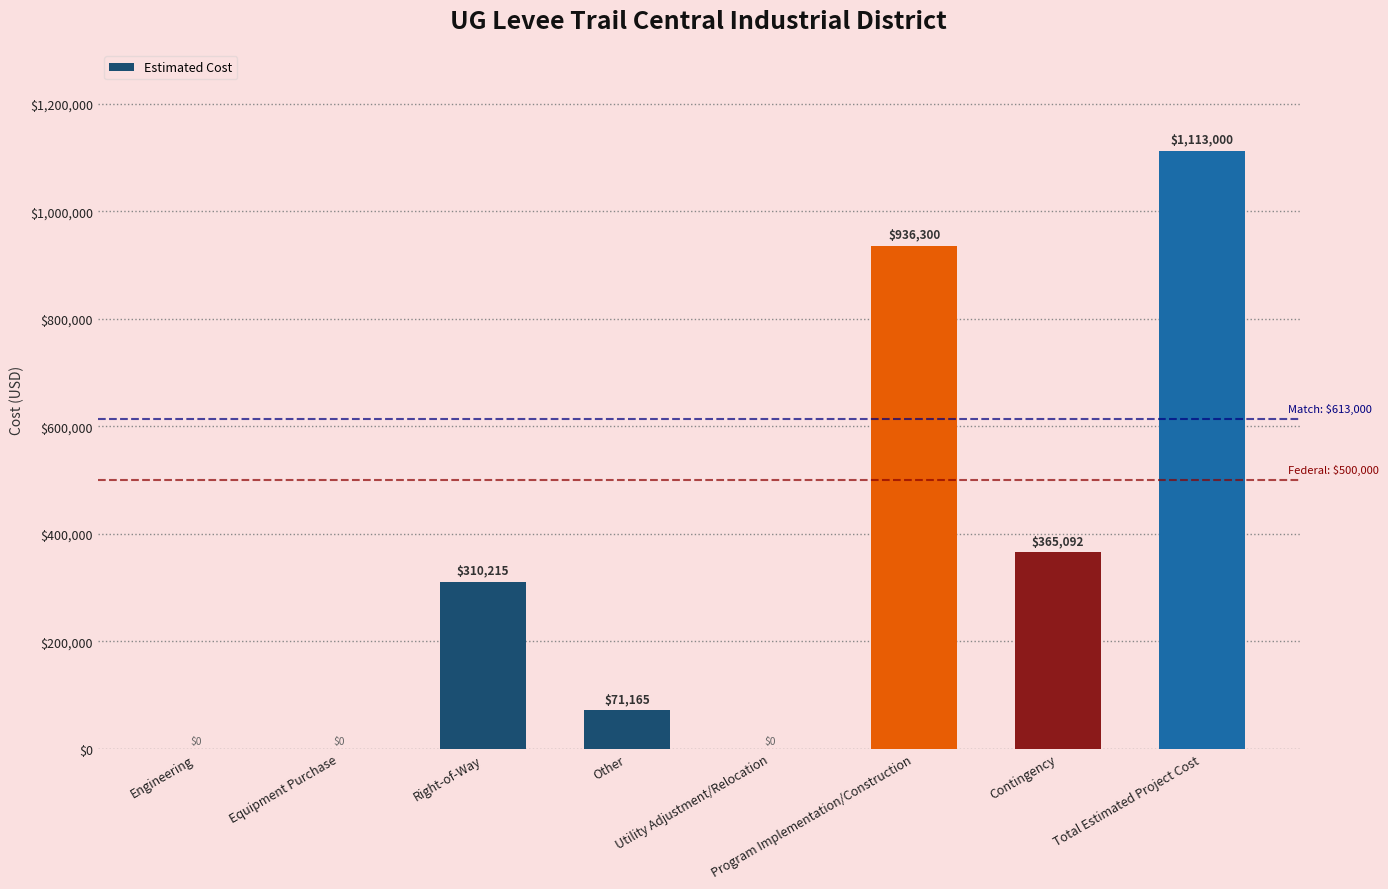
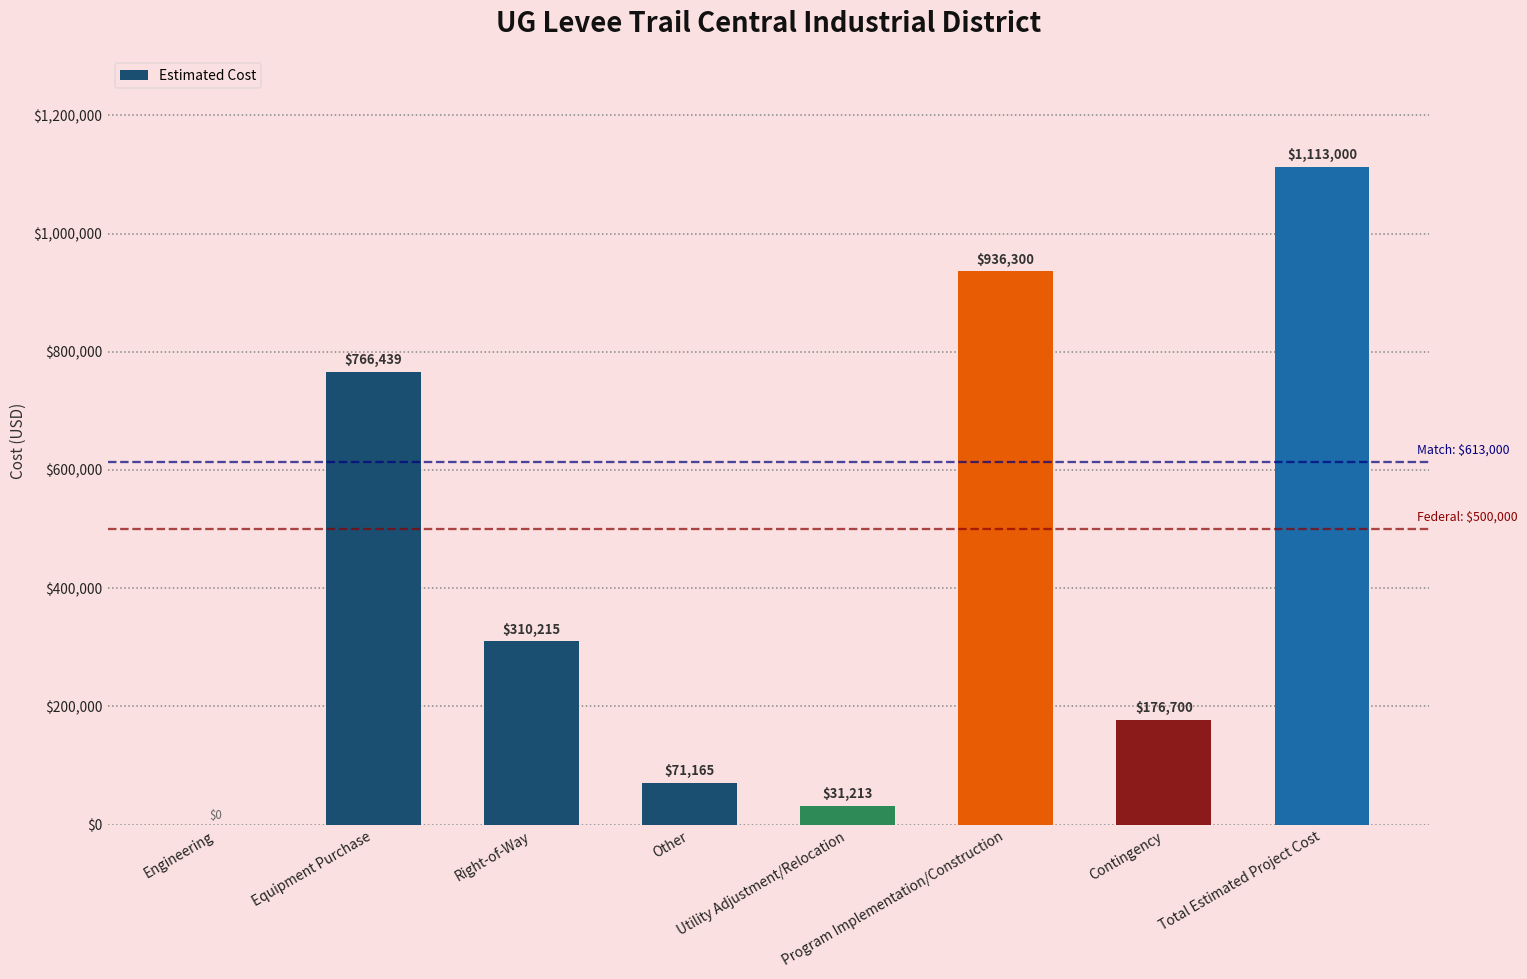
  {
    "Engineering": "$0",
-   "Equipment Purchase": "$0",
+   "Equipment Purchase": "$766,439",
    "Right-of-Way": "$310,215",
    "Other": "$71,165",
-   "Utility Adjustment/Relocation": "$0",
+   "Utility Adjustment/Relocation": "$31,213",
    "Program Implementation/Construction": "$936,300",
-   "Contingency": "$365,092",
+   "Contingency": "$176,700",
    "Total Estimated Project Cost": "$1,113,000"
  }
